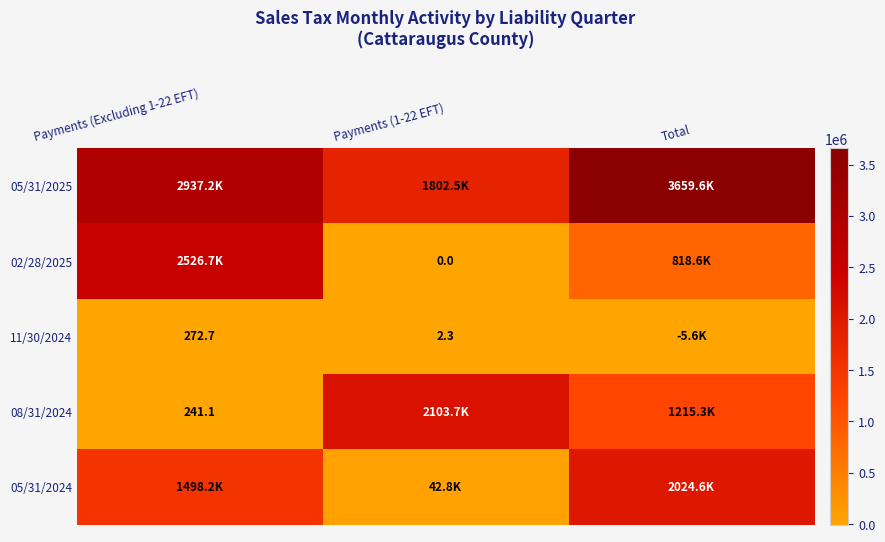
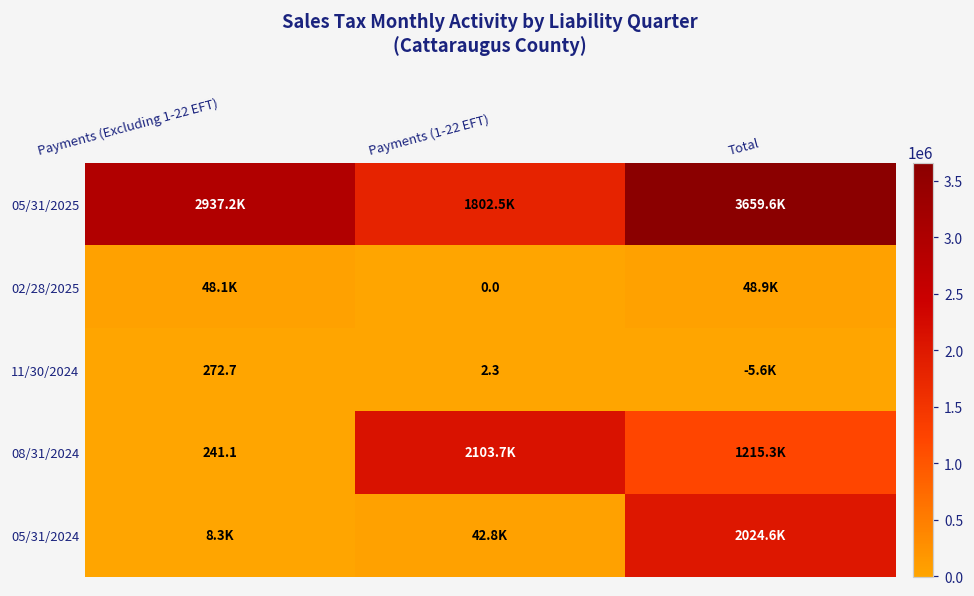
  {
    "05/31/2025": {
      "Payments (Excluding 1-22 EFT)": "2937.2K",
      "Payments (1-22 EFT)": "1802.5K",
      "Total": "3659.6K"
    },
    "02/28/2025": {
-     "Payments (Excluding 1-22 EFT)": "2526.7K",
+     "Payments (Excluding 1-22 EFT)": "48.1K",
      "Payments (1-22 EFT)": "0.0",
-     "Total": "818.6K"
+     "Total": "48.9K"
    },
    "11/30/2024": {
      "Payments (Excluding 1-22 EFT)": "272.7",
      "Payments (1-22 EFT)": "2.3",
      "Total": "-5.6K"
    },
    "08/31/2024": {
      "Payments (Excluding 1-22 EFT)": "241.1",
      "Payments (1-22 EFT)": "2103.7K",
      "Total": "1215.3K"
    },
    "05/31/2024": {
-     "Payments (Excluding 1-22 EFT)": "1498.2K",
+     "Payments (Excluding 1-22 EFT)": "8.3K",
      "Payments (1-22 EFT)": "42.8K",
      "Total": "2024.6K"
    }
  }
